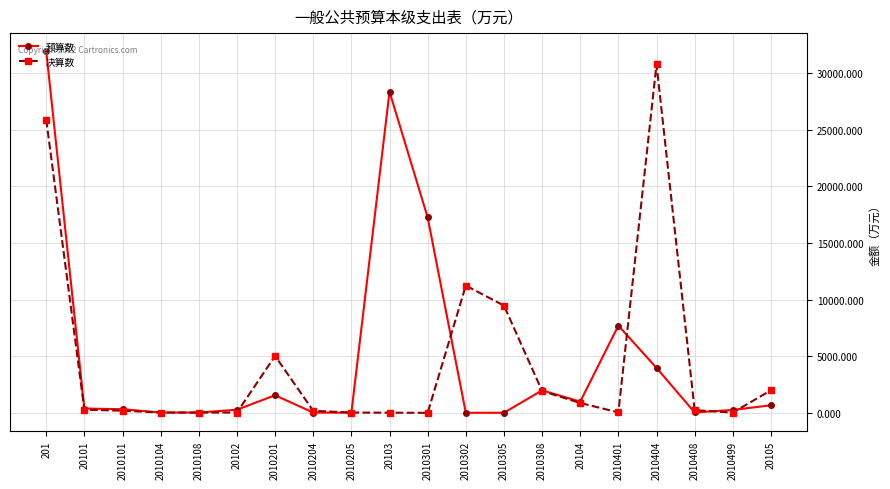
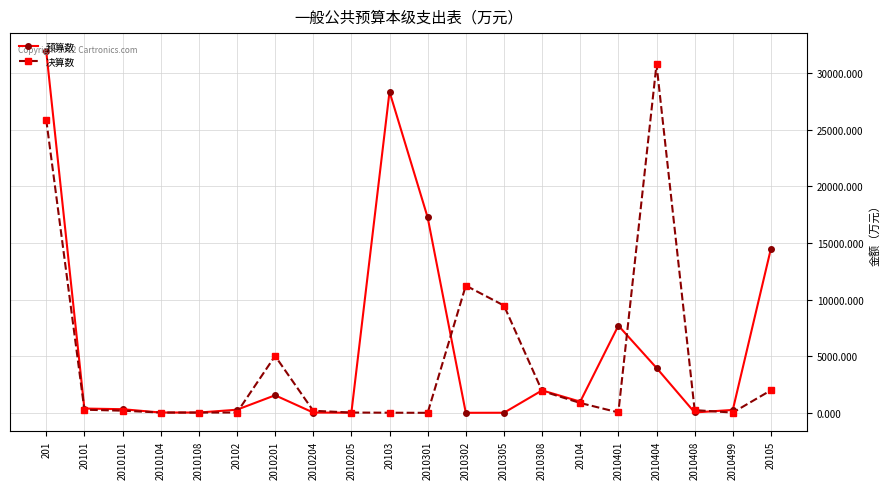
  {
    "预算数": {
      "20102": 300,
      "2010201": 1600,
      "20103": 28300,
      "2010301": 17200,
      "2010302": 0,
      "2010305": 0,
      "2010401": 7700,
      "2010404": 4000,
      "2010499": 300,
-     "20105": 700
+     "20105": 14500
    },
    "决算数": {
      "201": 25900,
      "20102": 0,
      "2010201": 5000,
      "20103": 0,
      "2010301": 0,
      "2010302": 11200,
      "2010305": 9500,
      "2010401": 0,
      "2010404": 30800,
      "2010499": 0,
      "20105": 2000
    }
  }
